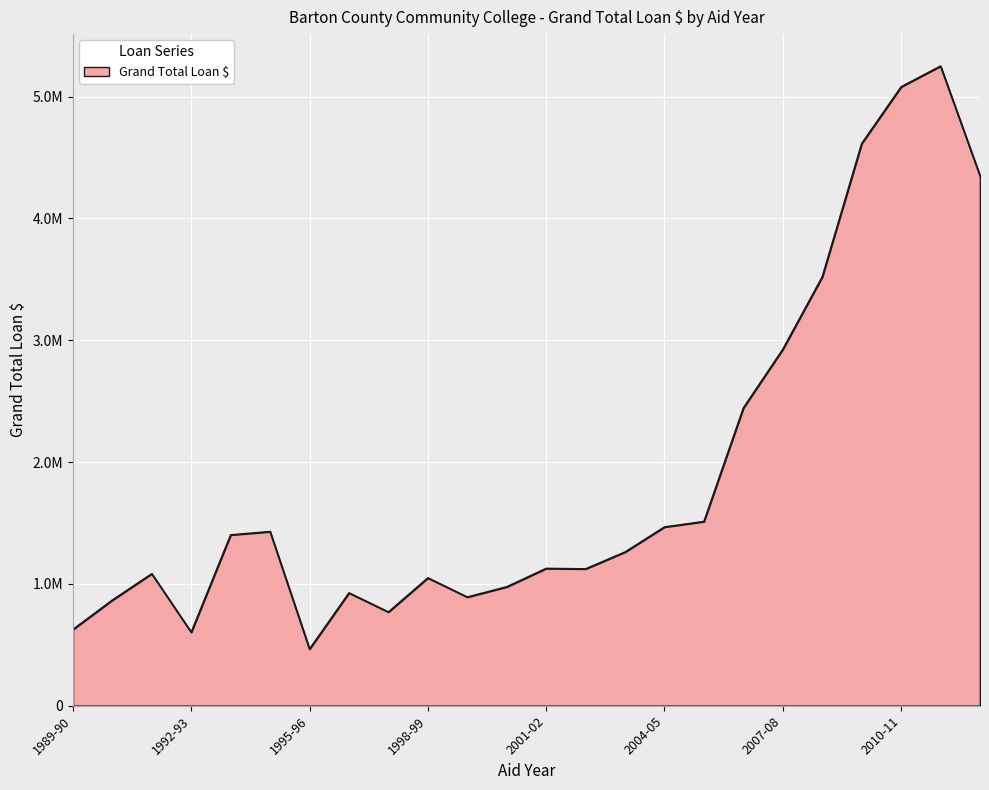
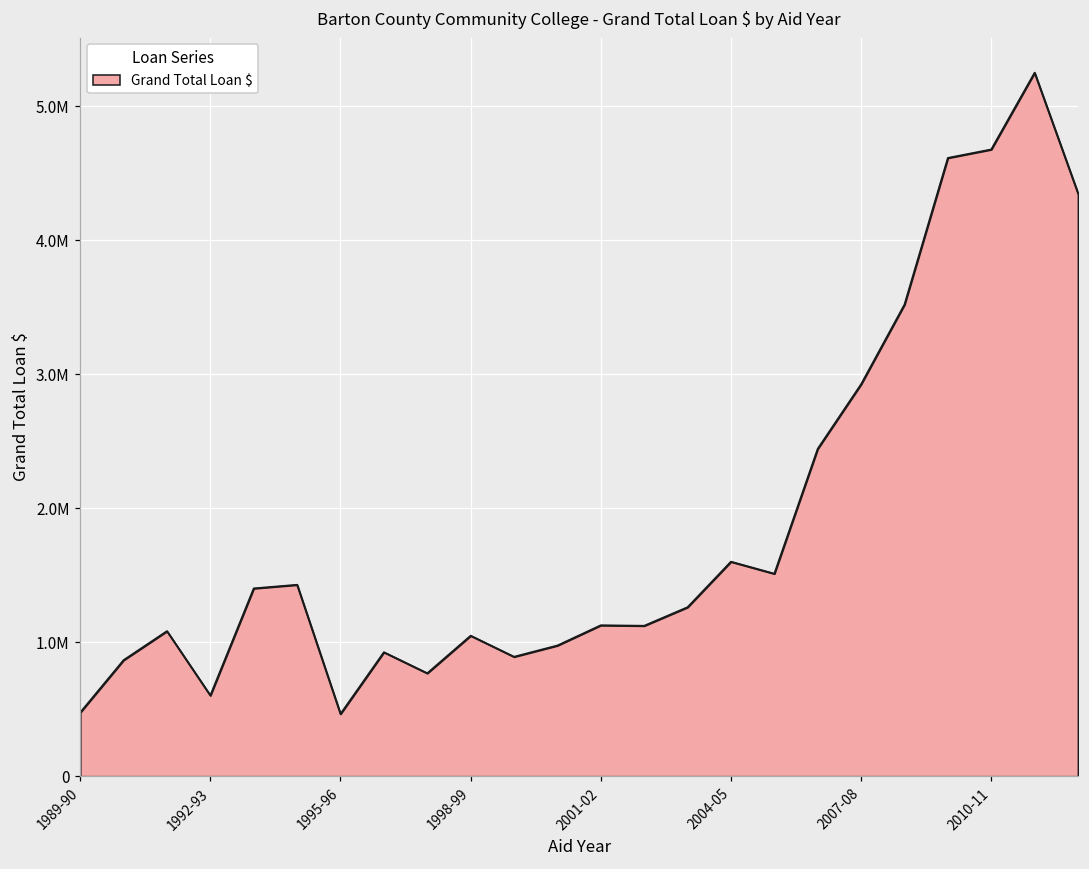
  {
-   "1989-90": 630000,
+   "1989-90": 480000,
    "1992-93": 600000,
    "1995-96": 470000,
    "1998-99": 1050000,
    "2001-02": 1130000,
-   "2004-05": 1470000,
+   "2004-05": 1600000,
    "2007-08": 2930000,
-   "2010-11": 5080000
+   "2010-11": 4680000
  }
